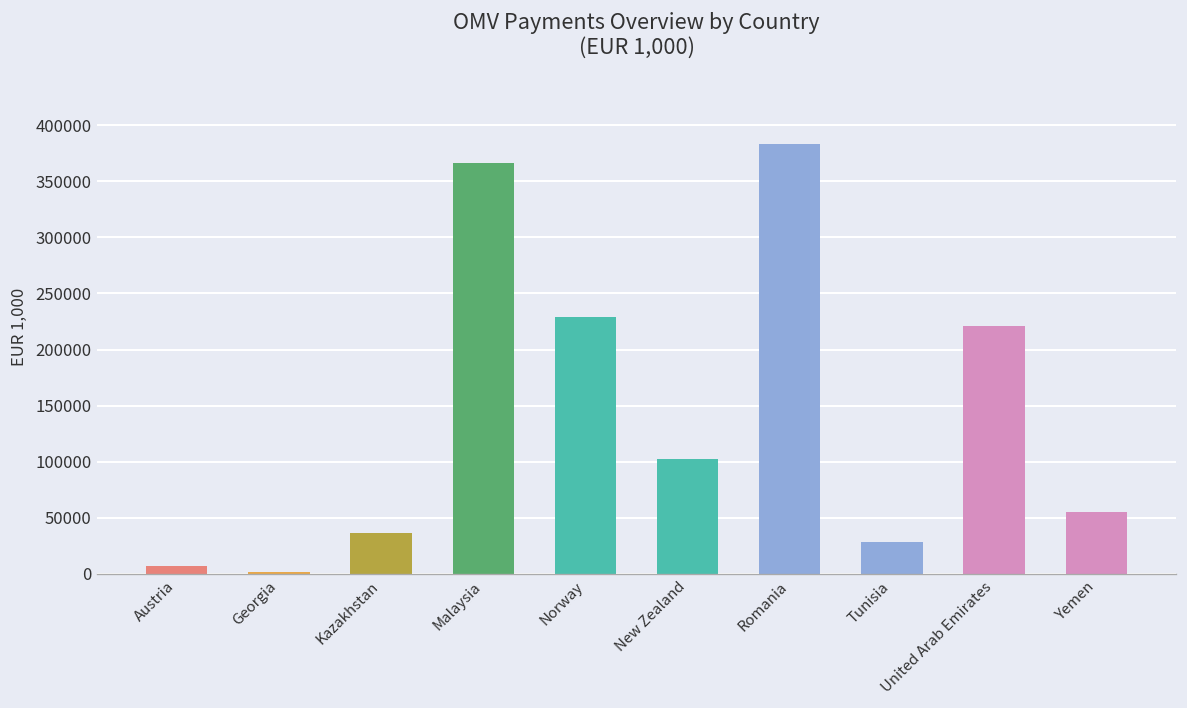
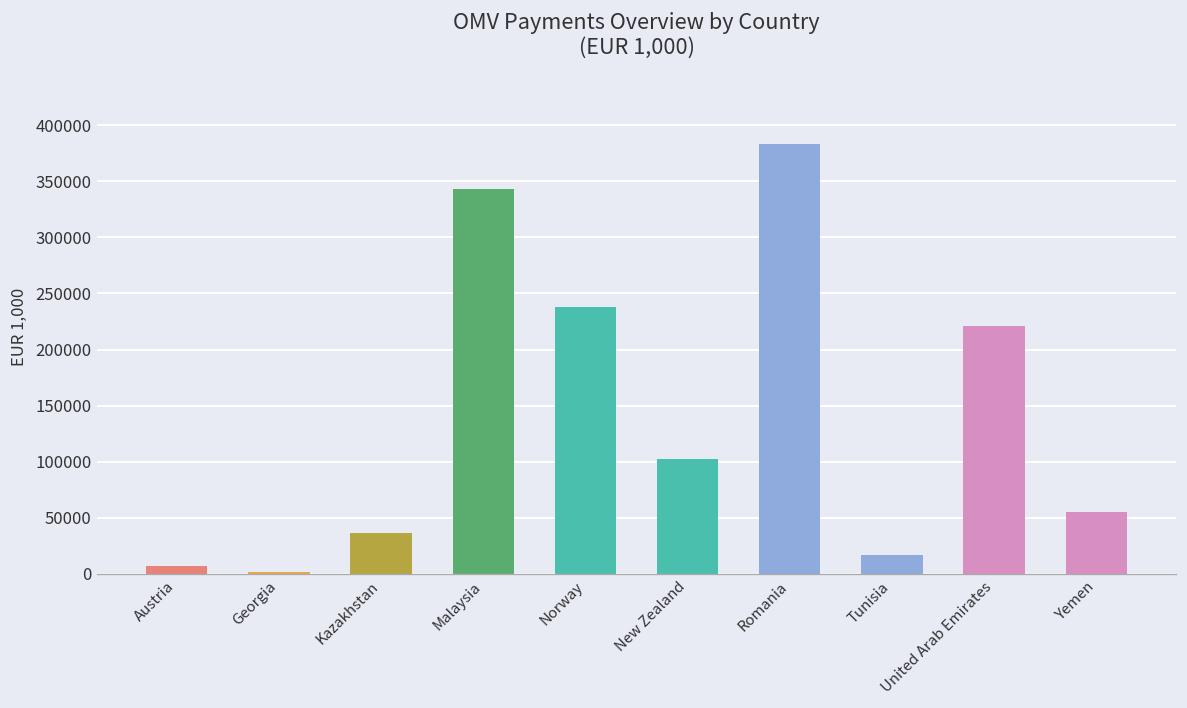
  {
    "Austria": 10000,
    "Kazakhstan": 40000,
-   "Malaysia": 370000,
-   "Norway": 230000,
+   "Malaysia": 340000,
+   "Norway": 240000,
    "New Zealand": 100000,
    "Romania": 380000,
-   "Tunisia": 30000,
+   "Tunisia": 20000,
    "United Arab Emirates": 220000,
    "Yemen": 60000
  }
